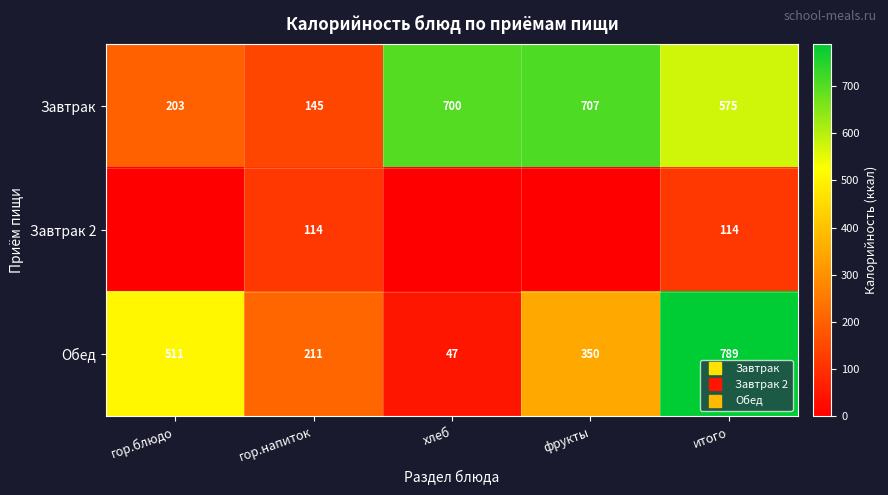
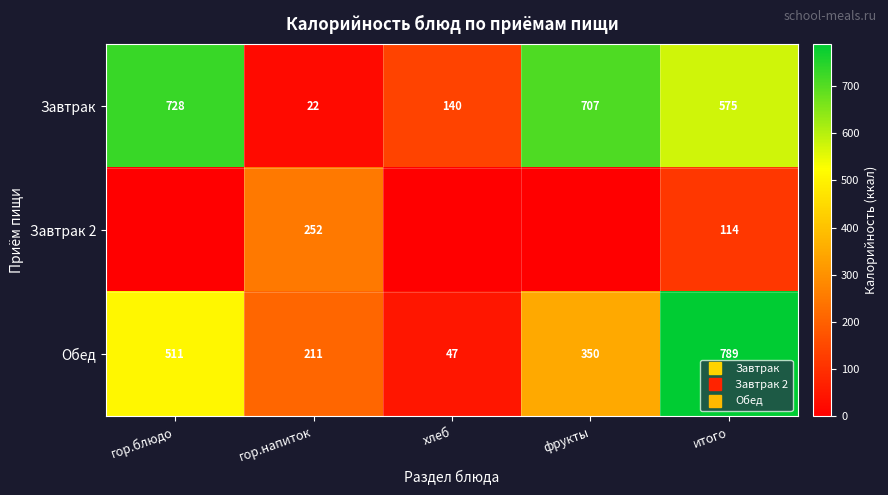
  {
    "Завтрак": {
-     "гор.блюдо": 203,
-     "гор.напиток": 145,
-     "хлеб": 700,
+     "гор.блюдо": 728,
+     "гор.напиток": 22,
+     "хлеб": 140,
      "фрукты": 707,
      "итого": 575
    },
    "Завтрак 2": {
-     "гор.напиток": 114,
+     "гор.напиток": 252,
      "итого": 114
    },
    "Обед": {
      "гор.блюдо": 511,
      "гор.напиток": 211,
      "хлеб": 47,
      "фрукты": 350
    }
  }
